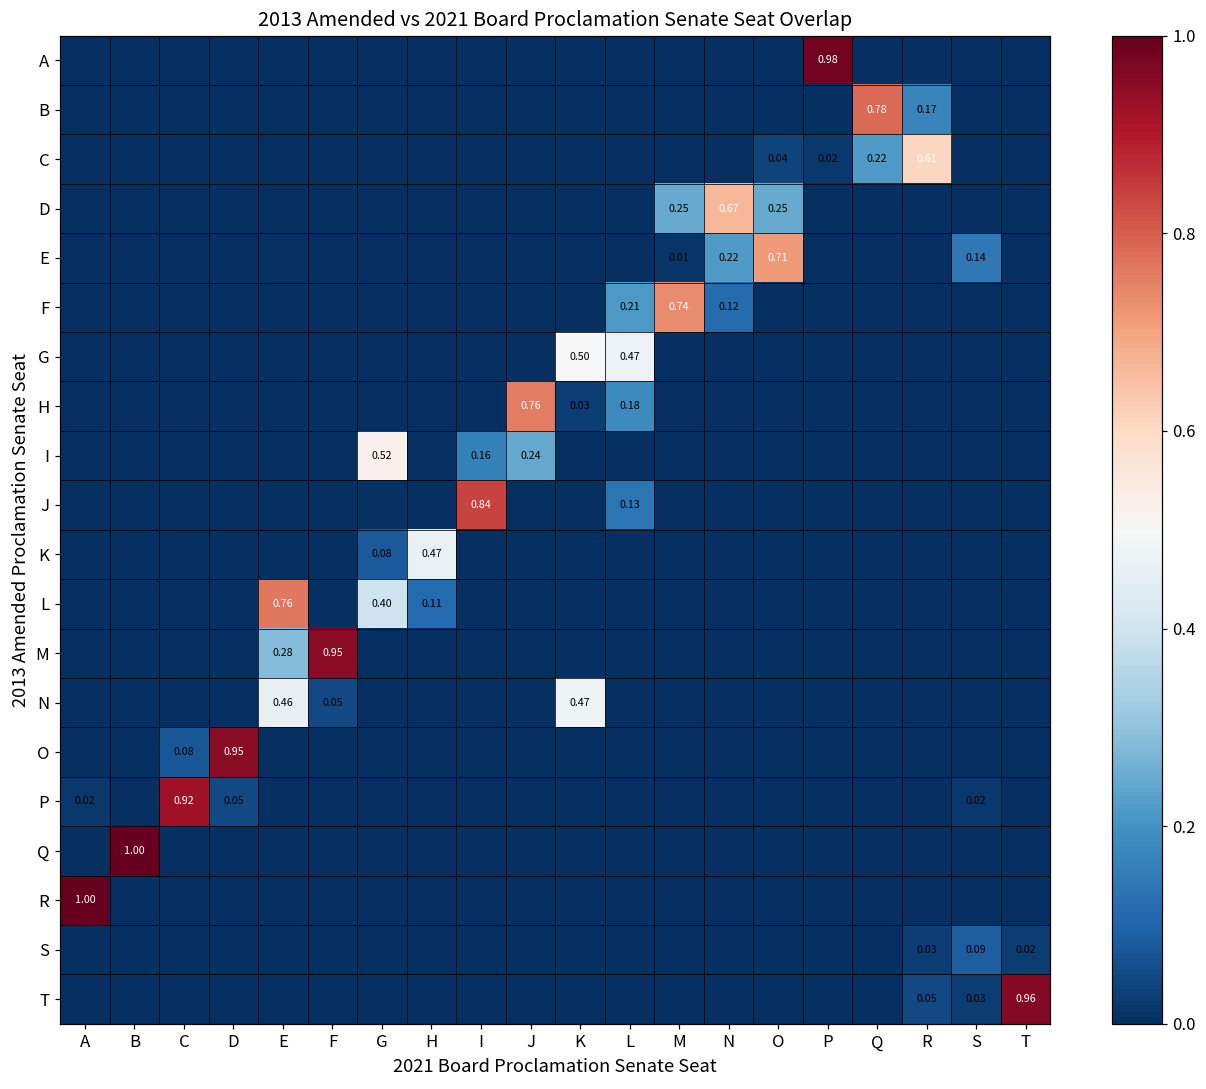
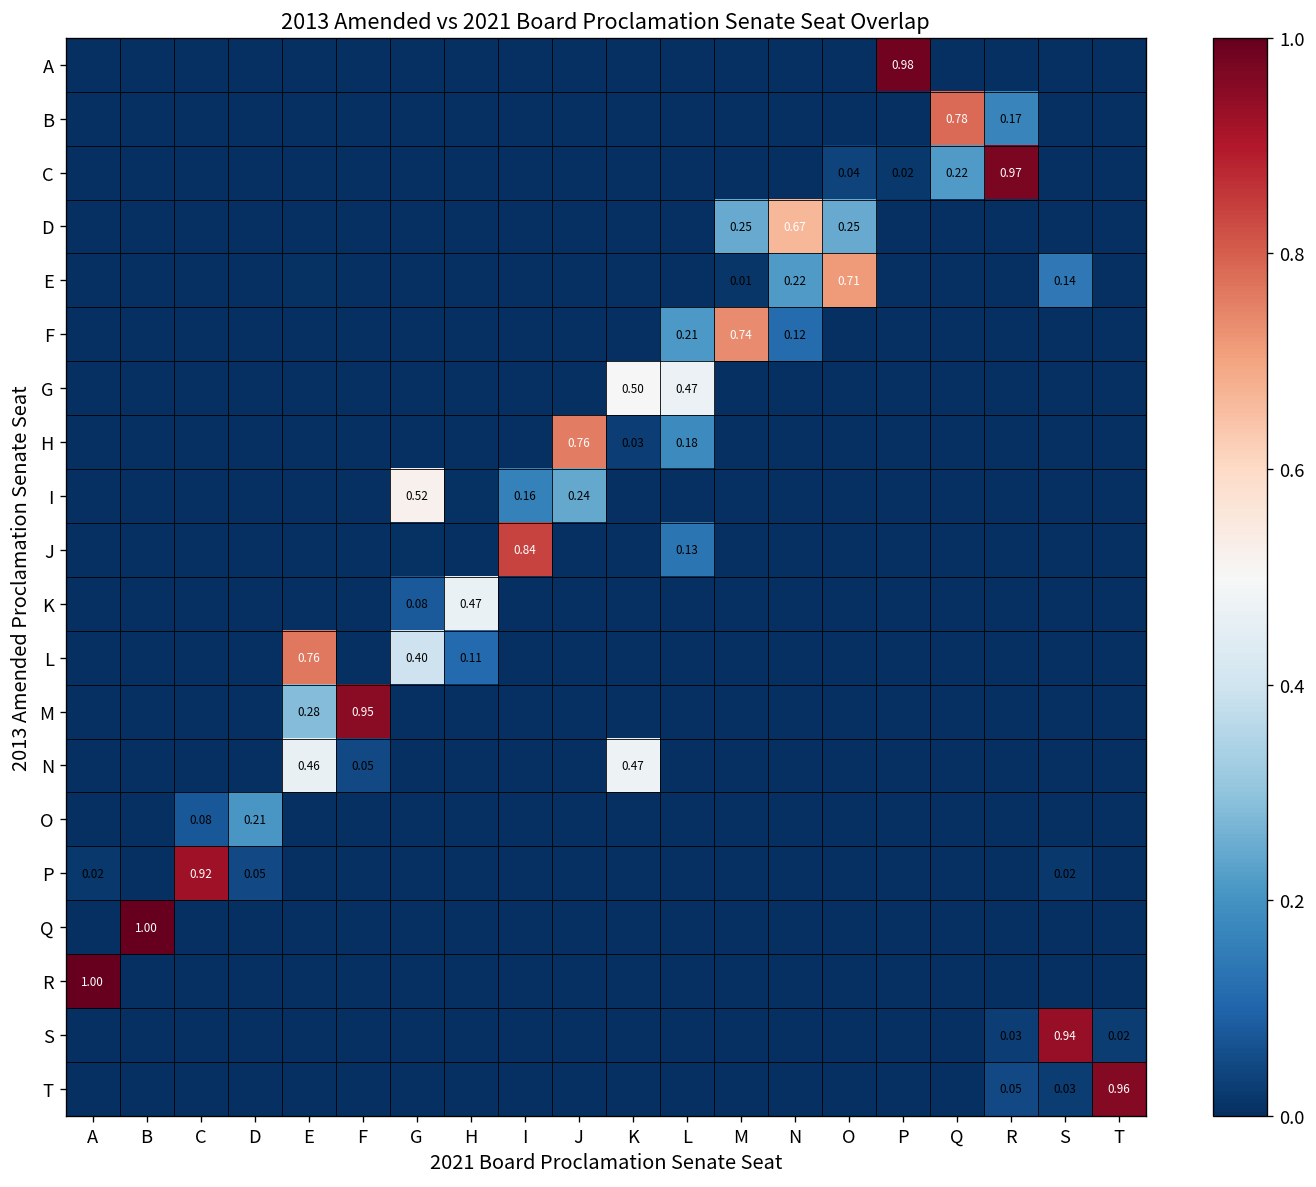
  {
    "A": {
      "P": 0.98
    },
    "B": {
      "Q": 0.78,
      "R": 0.17
    },
    "C": {
      "O": 0.04,
      "P": 0.02,
      "Q": 0.22,
-     "R": 0.61
+     "R": 0.97
    },
    "D": {
      "M": 0.25,
      "N": 0.67,
      "O": 0.25
    },
    "E": {
      "M": 0.01,
      "N": 0.22,
      "O": 0.71,
      "S": 0.14
    },
    "F": {
      "L": 0.21,
      "M": 0.74,
      "N": 0.12
    },
    "G": {
      "K": 0.50,
      "L": 0.47
    },
    "H": {
      "J": 0.76,
      "K": 0.03,
      "L": 0.18
    },
    "I": {
      "G": 0.52,
      "I": 0.16,
      "J": 0.24
    },
    "J": {
      "I": 0.84,
      "L": 0.13
    },
    "K": {
      "G": 0.08,
      "H": 0.47
    },
    "L": {
      "E": 0.76,
      "G": 0.40,
      "H": 0.11
    },
    "M": {
      "E": 0.28,
      "F": 0.95
    },
    "N": {
      "E": 0.46,
      "F": 0.05,
      "K": 0.47
    },
    "O": {
      "C": 0.08,
-     "D": 0.95
+     "D": 0.21
    },
    "P": {
      "A": 0.02,
      "C": 0.92,
      "D": 0.05,
      "S": 0.02
    },
    "Q": {
      "B": 1.00
    },
    "R": {
      "A": 1.00
    },
    "S": {
      "R": 0.03,
-     "S": 0.09,
+     "S": 0.94,
      "T": 0.02
    },
    "T": {
      "R": 0.05,
      "S": 0.03,
      "T": 0.96
    }
  }
